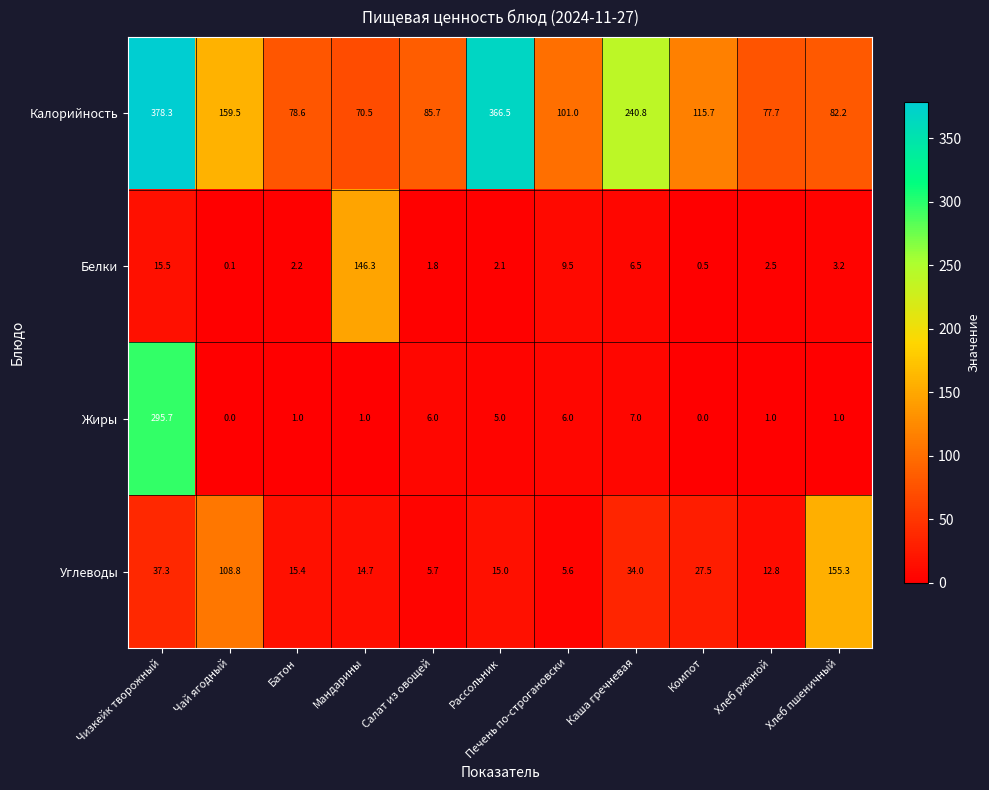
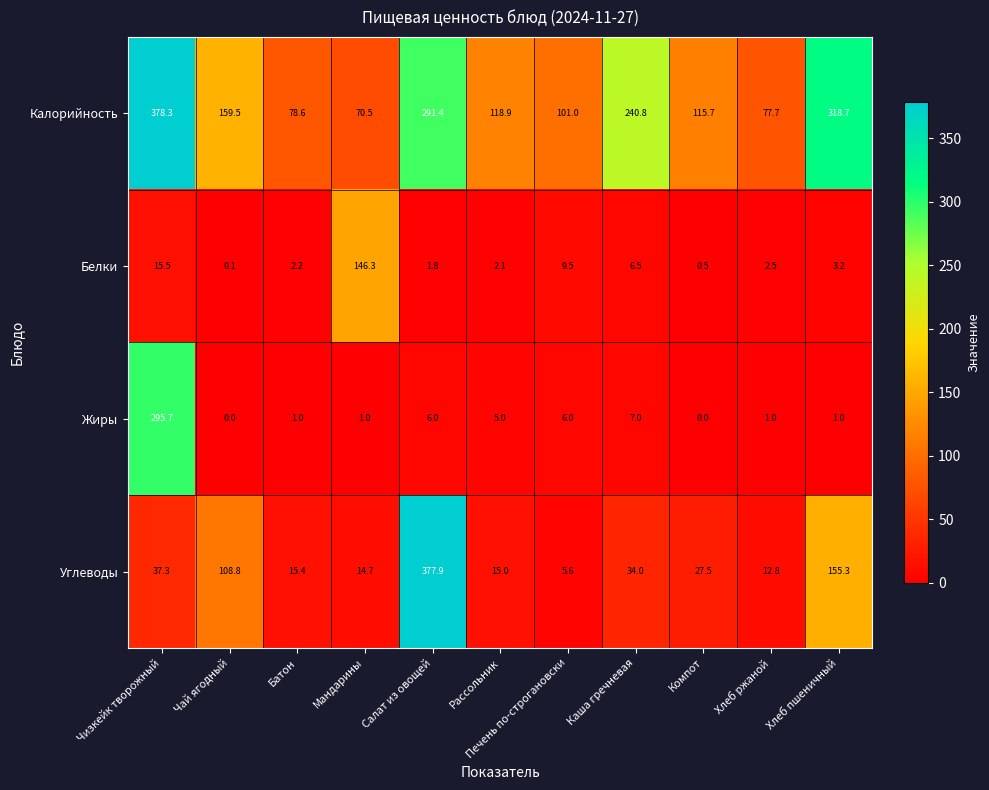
  {
    "Калорийность": {
      "Чизкейк творожный": 378.3,
      "Чай ягодный": 159.5,
      "Батон": 78.6,
      "Мандарины": 70.5,
-     "Салат из овощей": 85.7,
-     "Рассольник": 366.5,
+     "Салат из овощей": 291.4,
+     "Рассольник": 118.9,
      "Печень по-строгановски": 101.0,
      "Каша гречневая": 240.8,
      "Компот": 115.7,
      "Хлеб ржаной": 77.7,
-     "Хлеб пшеничный": 82.2
+     "Хлеб пшеничный": 318.7
    },
    "Белки": {
      "Чизкейк творожный": 15.5,
      "Чай ягодный": 0.1,
      "Батон": 2.2,
      "Мандарины": 146.3,
      "Салат из овощей": 1.8,
      "Рассольник": 2.1,
      "Печень по-строгановски": 9.5,
      "Каша гречневая": 6.5,
      "Компот": 0.5,
      "Хлеб ржаной": 2.5,
      "Хлеб пшеничный": 3.2
    },
    "Жиры": {
      "Чизкейк творожный": 295.7,
      "Чай ягодный": 0.0,
      "Батон": 1.0,
      "Мандарины": 1.0,
      "Салат из овощей": 6.0,
      "Рассольник": 5.0,
      "Печень по-строгановски": 6.0,
      "Каша гречневая": 7.0,
      "Компот": 0.0,
      "Хлеб ржаной": 1.0,
      "Хлеб пшеничный": 1.0
    },
    "Углеводы": {
      "Чизкейк творожный": 37.3,
      "Чай ягодный": 108.8,
      "Батон": 15.4,
      "Мандарины": 14.7,
-     "Салат из овощей": 5.7,
+     "Салат из овощей": 377.9,
      "Рассольник": 15.0,
      "Печень по-строгановски": 5.6,
      "Каша гречневая": 34.0,
      "Компот": 27.5,
      "Хлеб ржаной": 12.8,
      "Хлеб пшеничный": 155.3
    }
  }
